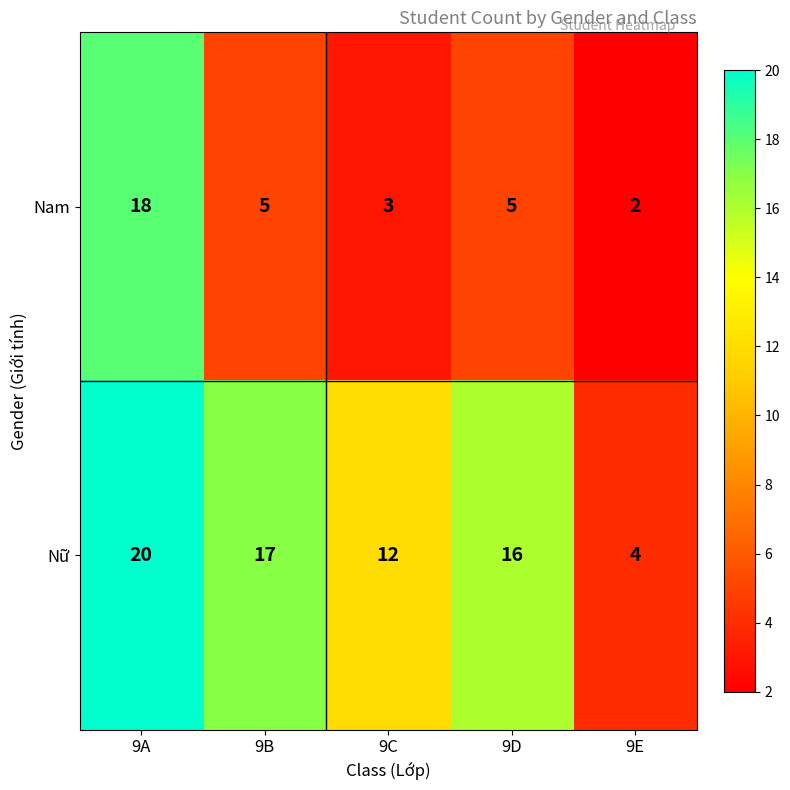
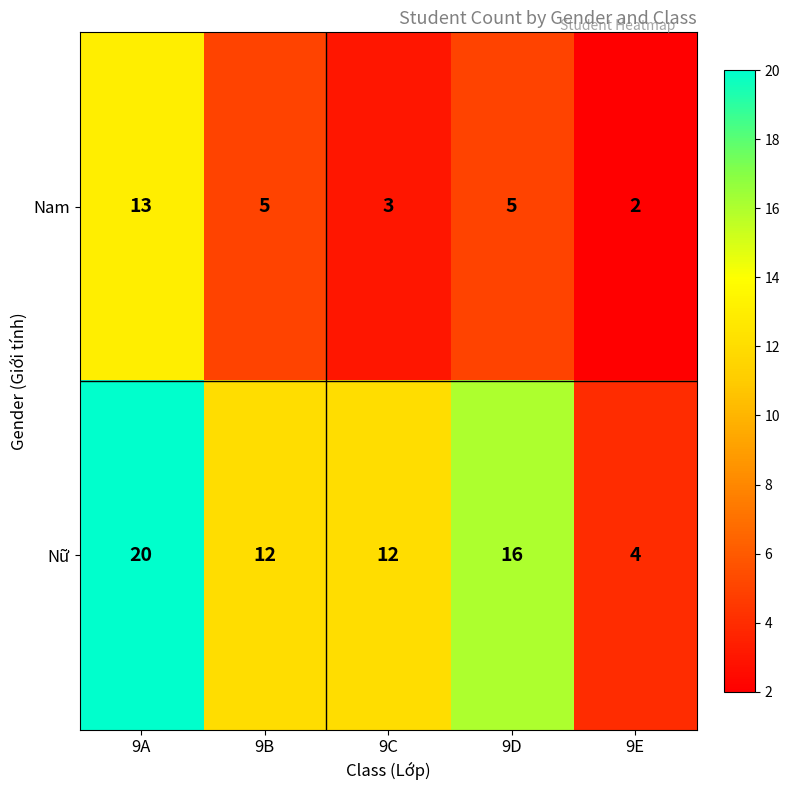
  {
    "Nam": {
-     "9A": 18,
+     "9A": 13,
      "9B": 5,
      "9C": 3,
      "9D": 5,
      "9E": 2
    },
    "Nữ": {
      "9A": 20,
-     "9B": 17,
+     "9B": 12,
      "9C": 12,
      "9D": 16,
      "9E": 4
    }
  }
